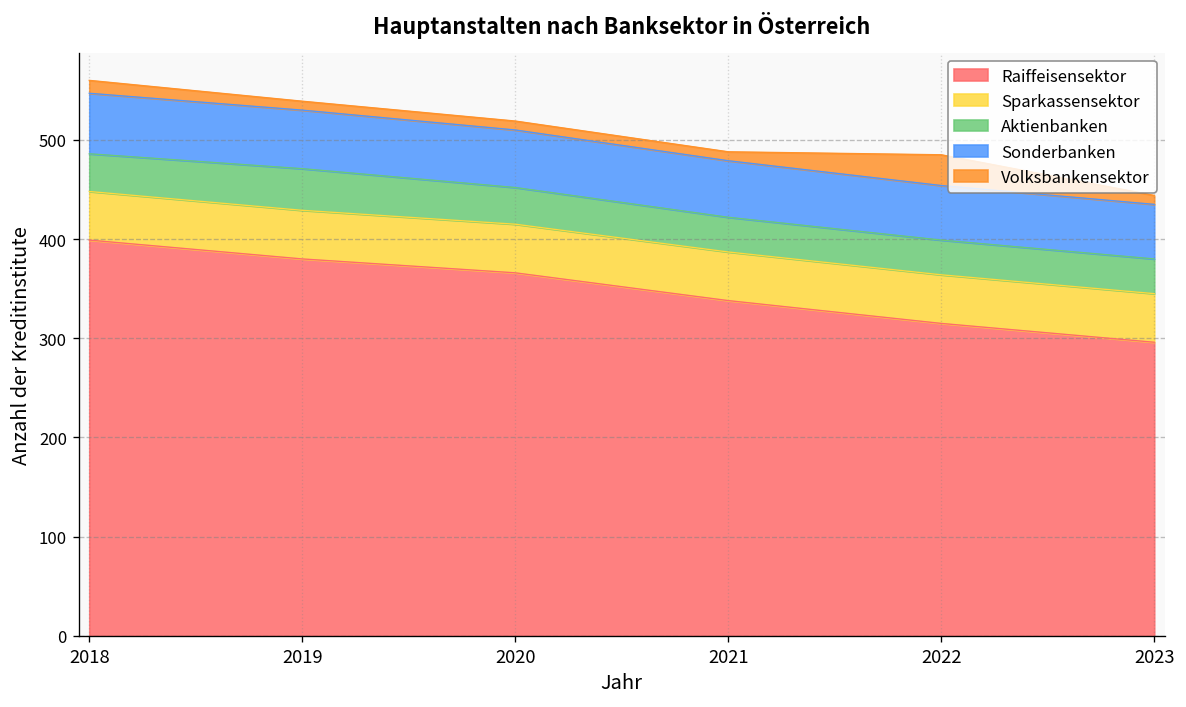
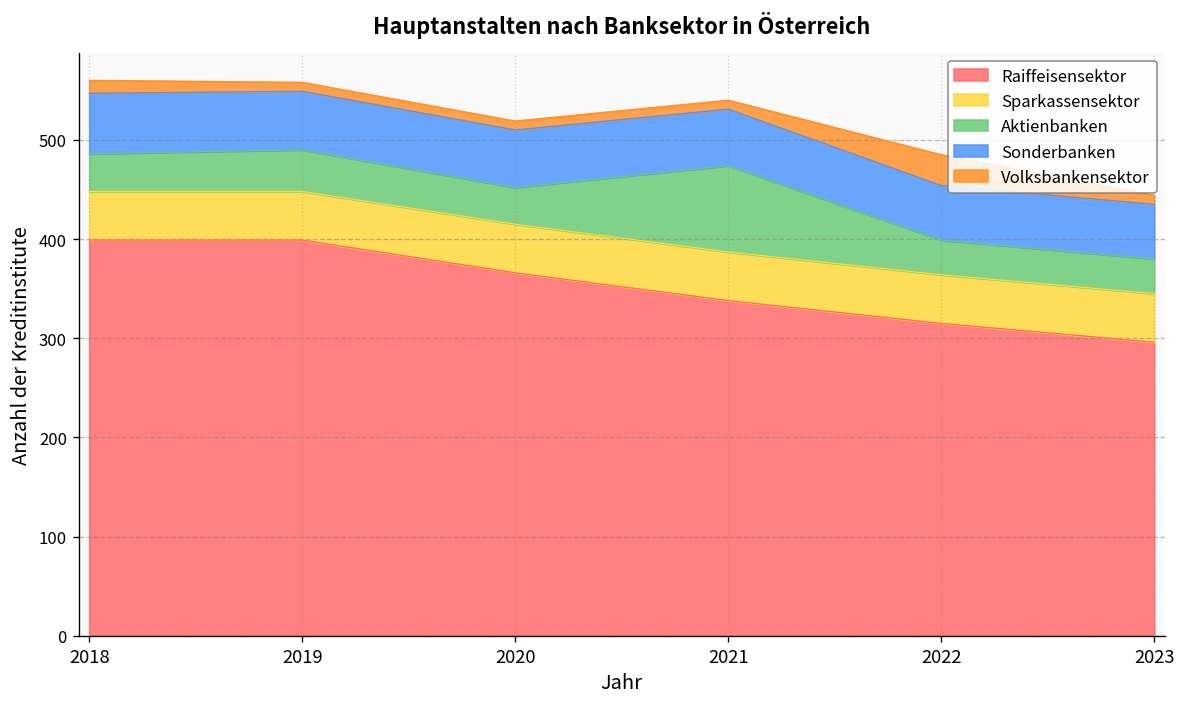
  {
    "Raiffeisensektor": {
      "2018": 400,
-     "2019": 380,
+     "2019": 400,
      "2020": 370,
      "2021": 340,
      "2022": 320,
      "2023": 300
    },
    "Sparkassensektor": {
      "2018": 50,
      "2019": 50,
      "2020": 50,
      "2021": 50,
      "2022": 50,
      "2023": 50
    },
    "Aktienbanken": {
      "2018": 40,
      "2019": 40,
      "2020": 40,
-     "2021": 40,
+     "2021": 90,
      "2022": 40,
      "2023": 40
    },
    "Sonderbanken": {
      "2018": 60,
      "2019": 60,
      "2020": 60,
      "2021": 60,
      "2022": 60,
      "2023": 60
    },
    "Volksbankensektor": {
      "2018": 10,
      "2019": 10,
      "2020": 10,
      "2021": 10,
      "2022": 30,
      "2023": 10
    }
  }
